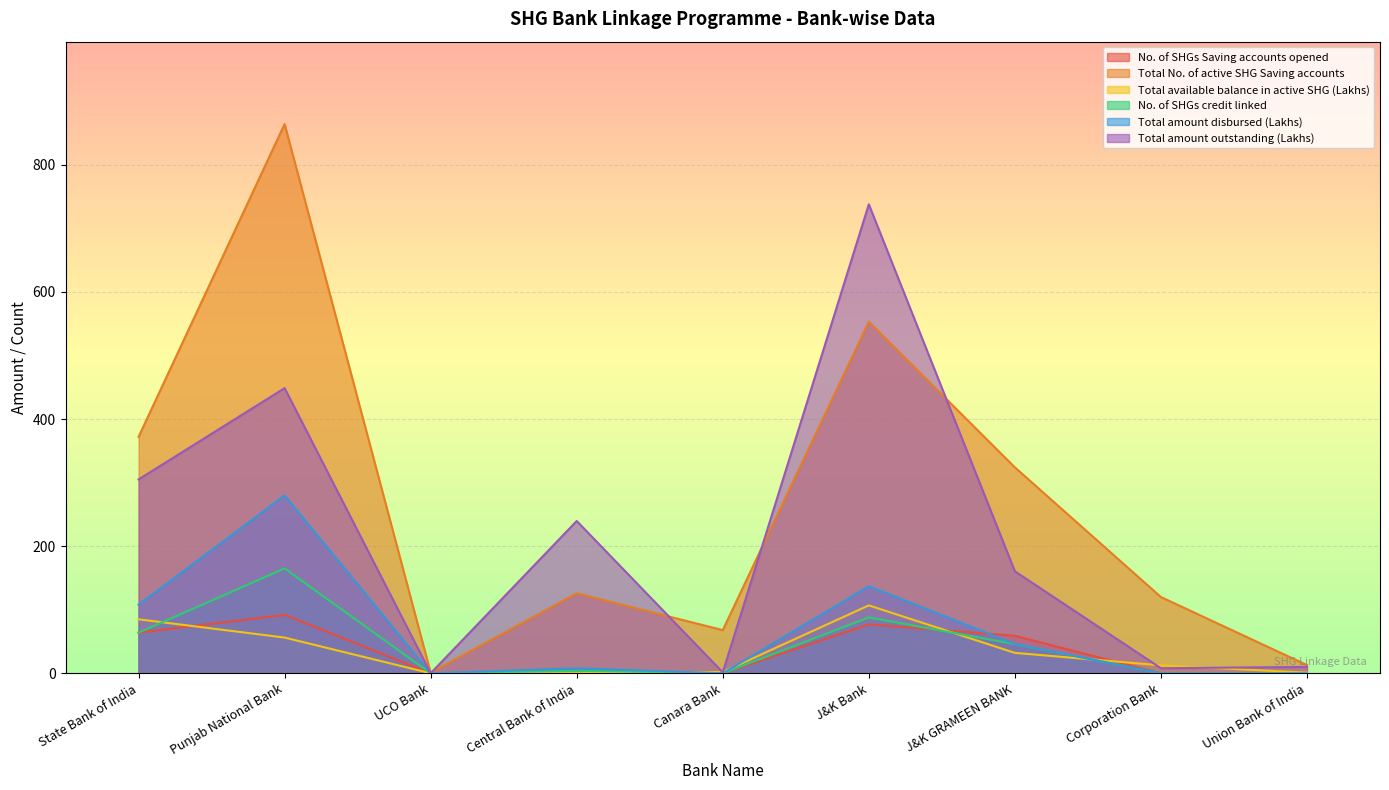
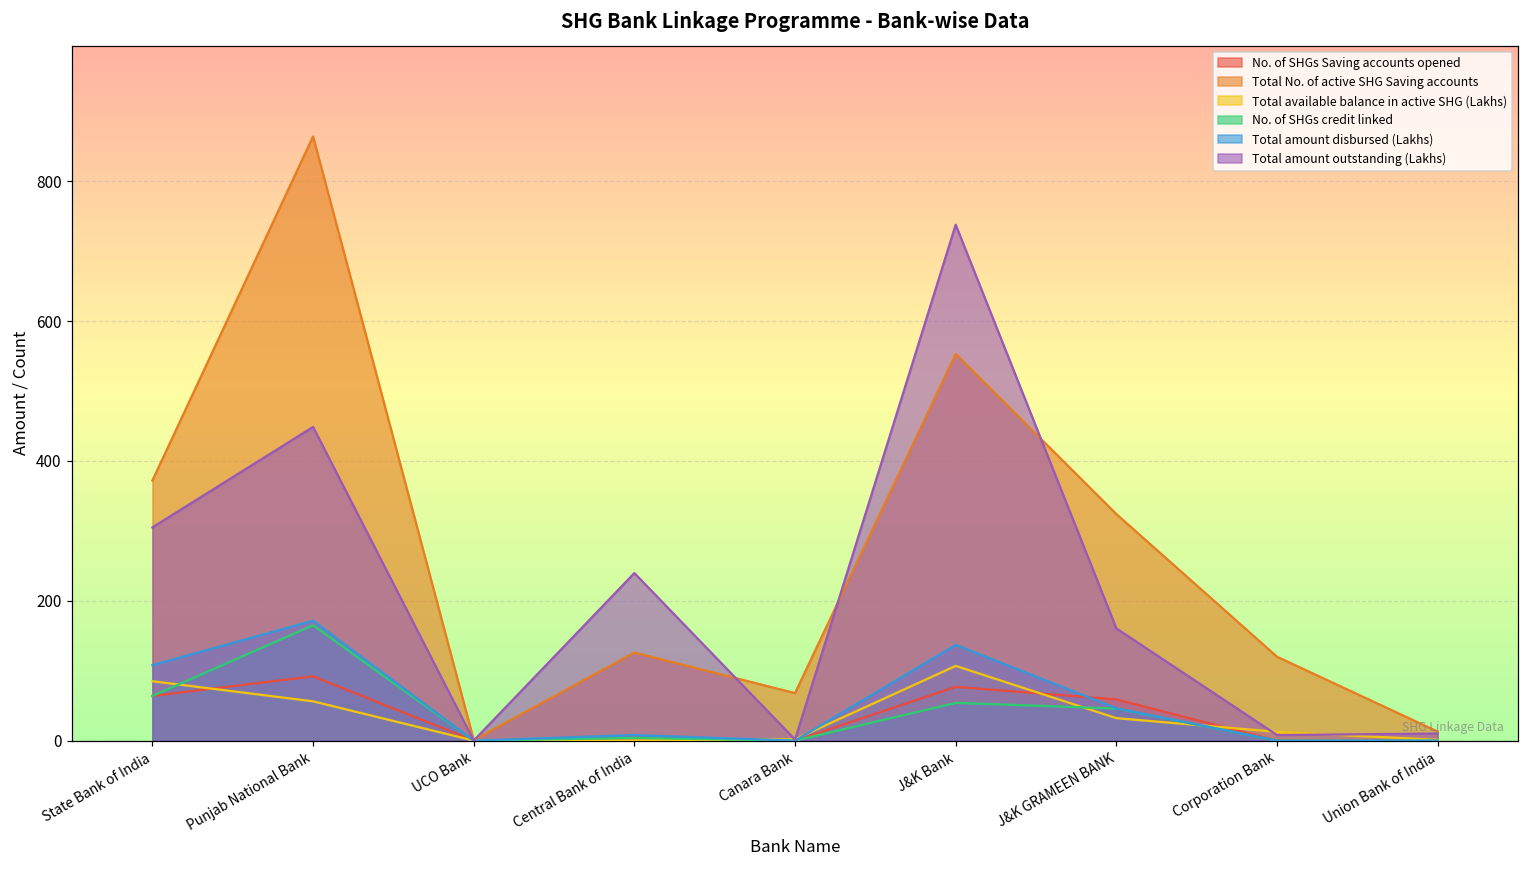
  {
    "Total available balance in active SHG (Lakhs)": {
      "State Bank of India": 90,
      "Punjab National Bank": 60,
      "J&K Bank": 110,
      "J&K GRAMEEN BANK": 30,
      "Corporation Bank": 10
    },
    "No. of SHGs credit linked": {
      "Punjab National Bank": 170,
-     "J&K Bank": 90
+     "J&K Bank": 50
    },
    "Total amount disbursed (Lakhs)": {
      "State Bank of India": 110,
-     "Punjab National Bank": 280,
+     "Punjab National Bank": 170,
      "J&K Bank": 140
    },
    "Total amount outstanding (Lakhs)": {
      "State Bank of India": 310,
      "Punjab National Bank": 450,
      "Central Bank of India": 240,
      "J&K Bank": 740,
      "J&K GRAMEEN BANK": 160,
      "Corporation Bank": 10
    }
  }
